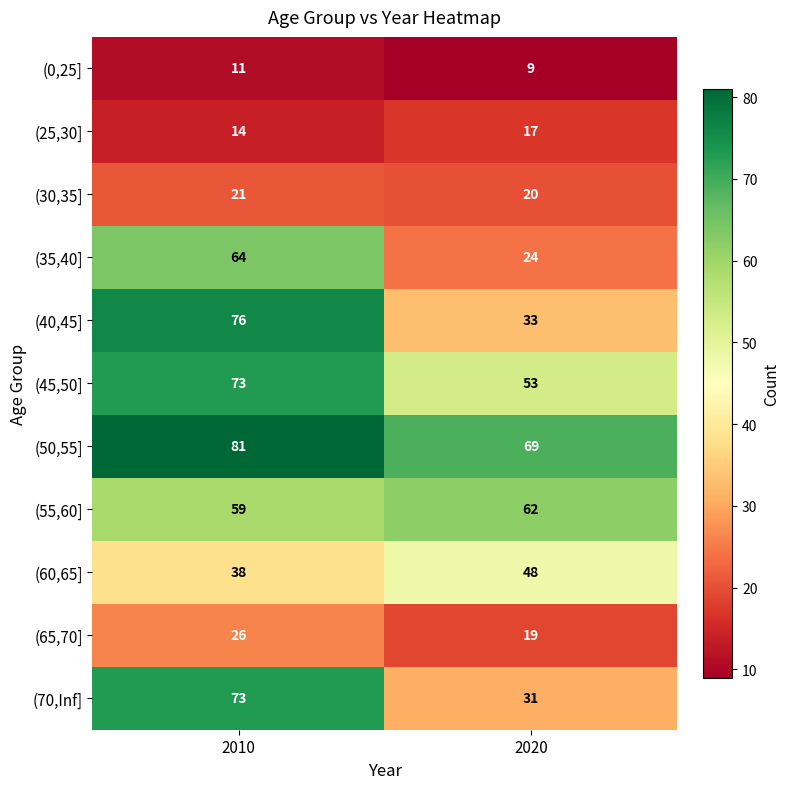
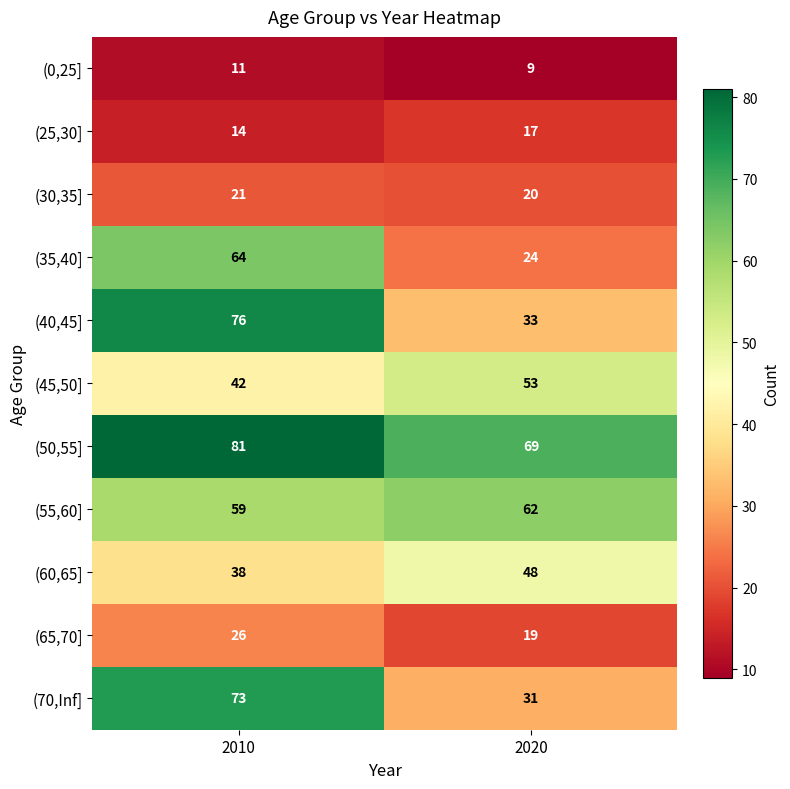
  {
    "(0,25]": {
      "2010": 11,
      "2020": 9
    },
    "(25,30]": {
      "2010": 14,
      "2020": 17
    },
    "(30,35]": {
      "2010": 21,
      "2020": 20
    },
    "(35,40]": {
      "2010": 64,
      "2020": 24
    },
    "(40,45]": {
      "2010": 76,
      "2020": 33
    },
    "(45,50]": {
-     "2010": 73,
+     "2010": 42,
      "2020": 53
    },
    "(50,55]": {
      "2010": 81,
      "2020": 69
    },
    "(55,60]": {
      "2010": 59,
      "2020": 62
    },
    "(60,65]": {
      "2010": 38,
      "2020": 48
    },
    "(65,70]": {
      "2010": 26,
      "2020": 19
    },
    "(70,Inf]": {
      "2010": 73,
      "2020": 31
    }
  }
